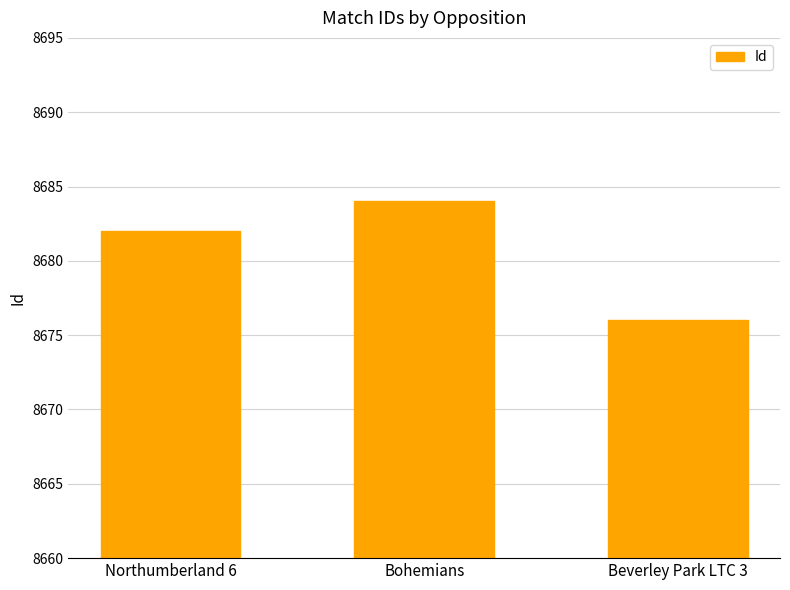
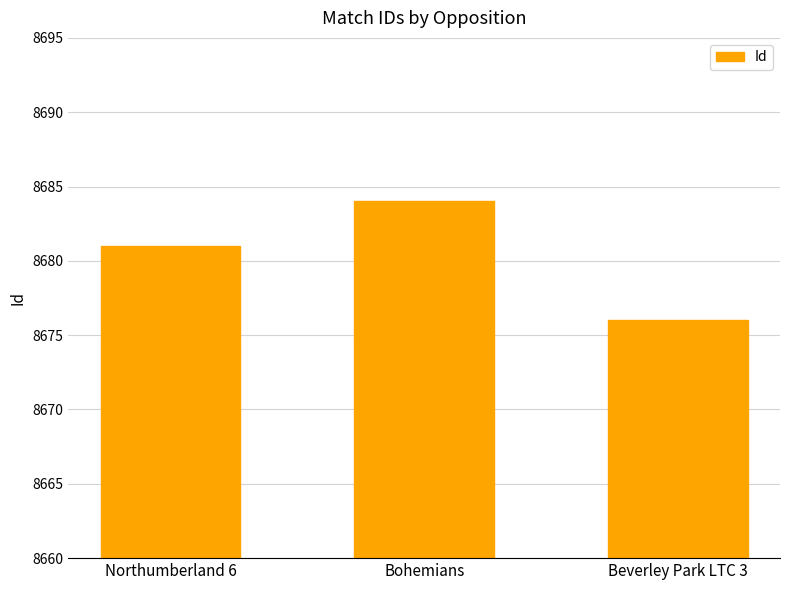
  {
-   "Northumberland 6": 8682,
+   "Northumberland 6": 8681,
    "Bohemians": 8684,
    "Beverley Park LTC 3": 8676
  }
